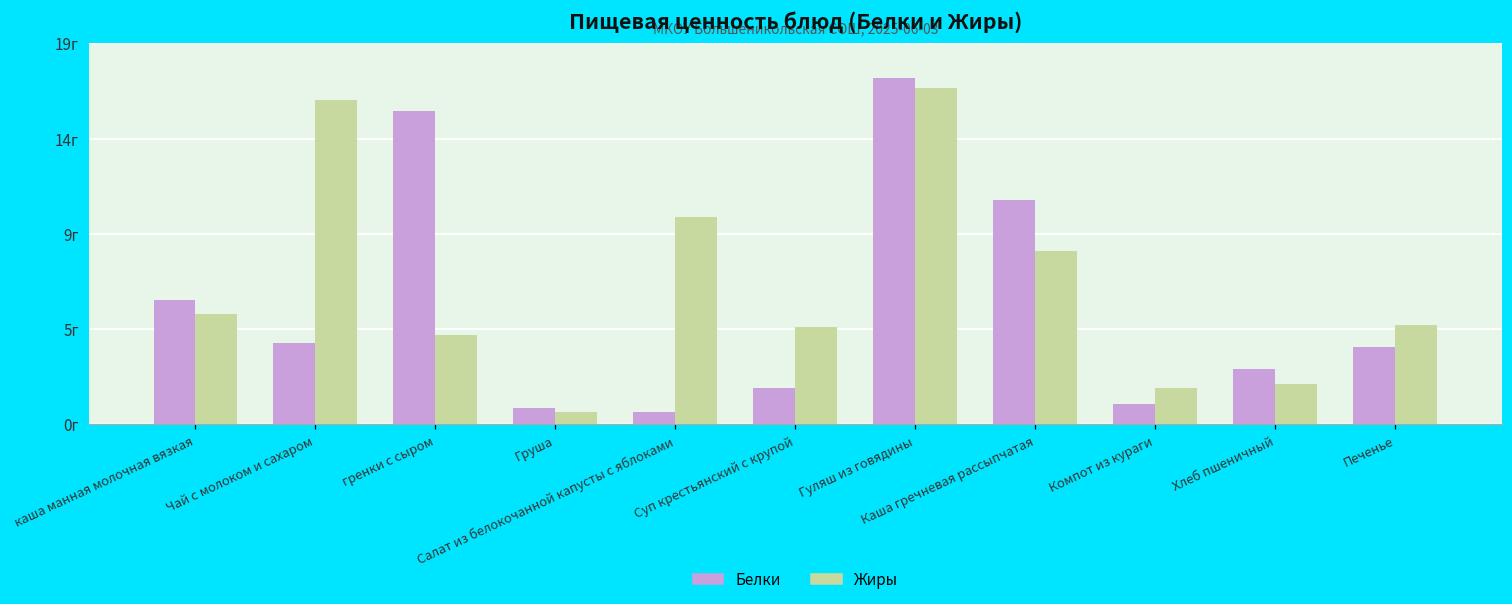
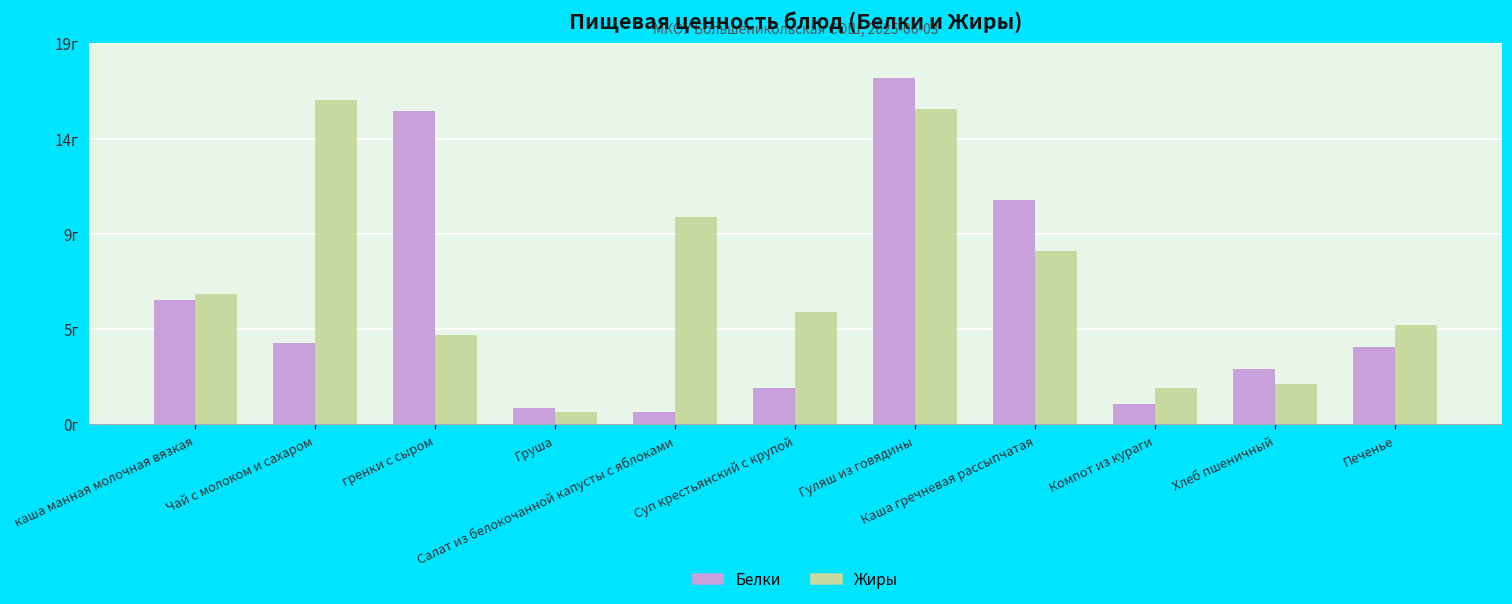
  {
    "Белки": {
      "каша манная молочная вязкая": "6.1г",
      "Чай с молоком и сахаром": "4.0г",
      "гренки с сыром": "15.4г",
      "Груша": "0.8г",
      "Салат из белокочанной капусты с яблоками": "0.6г",
      "Суп крестьянский с крупой": "1.8г",
      "Гуляш из говядины": "17.0г",
      "Каша гречневая рассыпчатая": "11.0г",
      "Компот из кураги": "1.0г",
      "Хлеб пшеничный": "2.7г",
      "Печенье": "3.8г"
    },
    "Жиры": {
-     "каша манная молочная вязкая": "5.4г",
+     "каша манная молочная вязкая": "6.4г",
      "Чай с молоком и сахаром": "15.9г",
      "гренки с сыром": "4.4г",
      "Груша": "0.6г",
      "Салат из белокочанной капусты с яблоками": "10.2г",
-     "Суп крестьянский с крупой": "4.8г",
-     "Гуляш из говядины": "16.5г",
+     "Суп крестьянский с крупой": "5.5г",
+     "Гуляш из говядины": "15.5г",
      "Каша гречневая рассыпчатая": "8.5г",
      "Компот из кураги": "1.8г",
      "Хлеб пшеничный": "2.0г",
      "Печенье": "4.9г"
    }
  }
